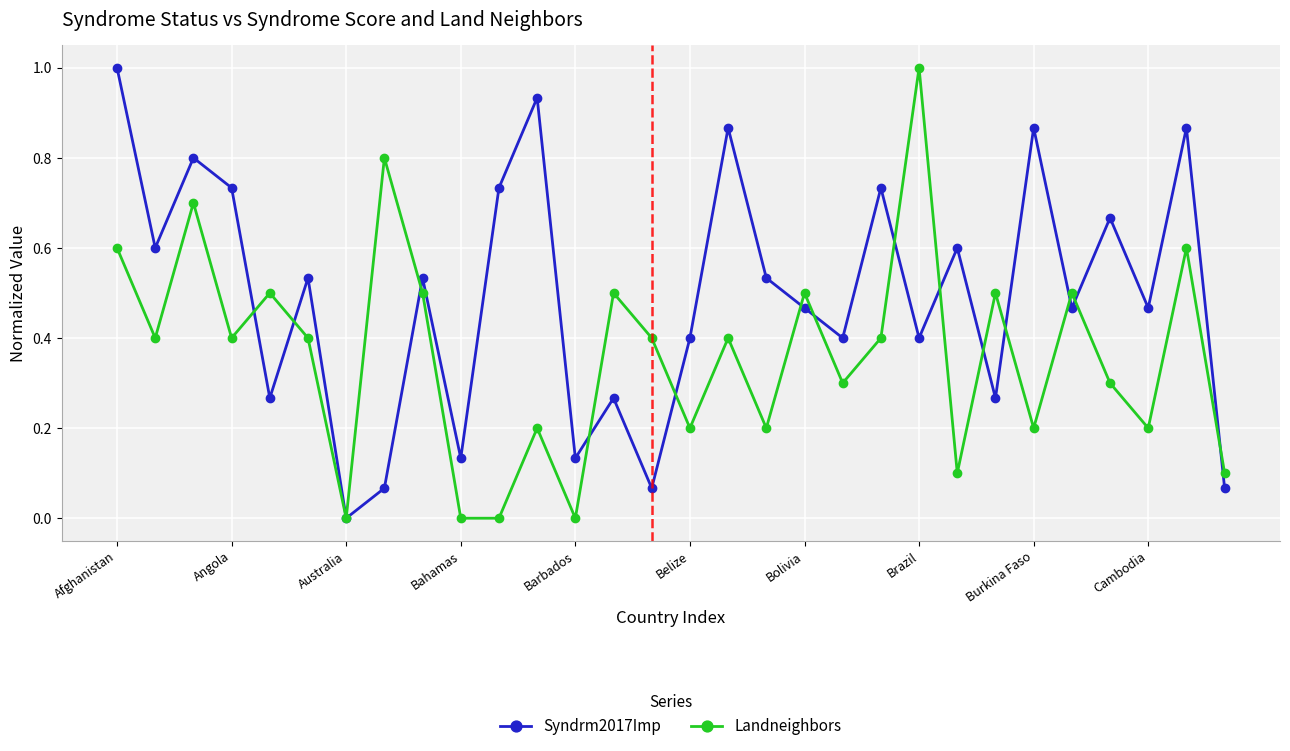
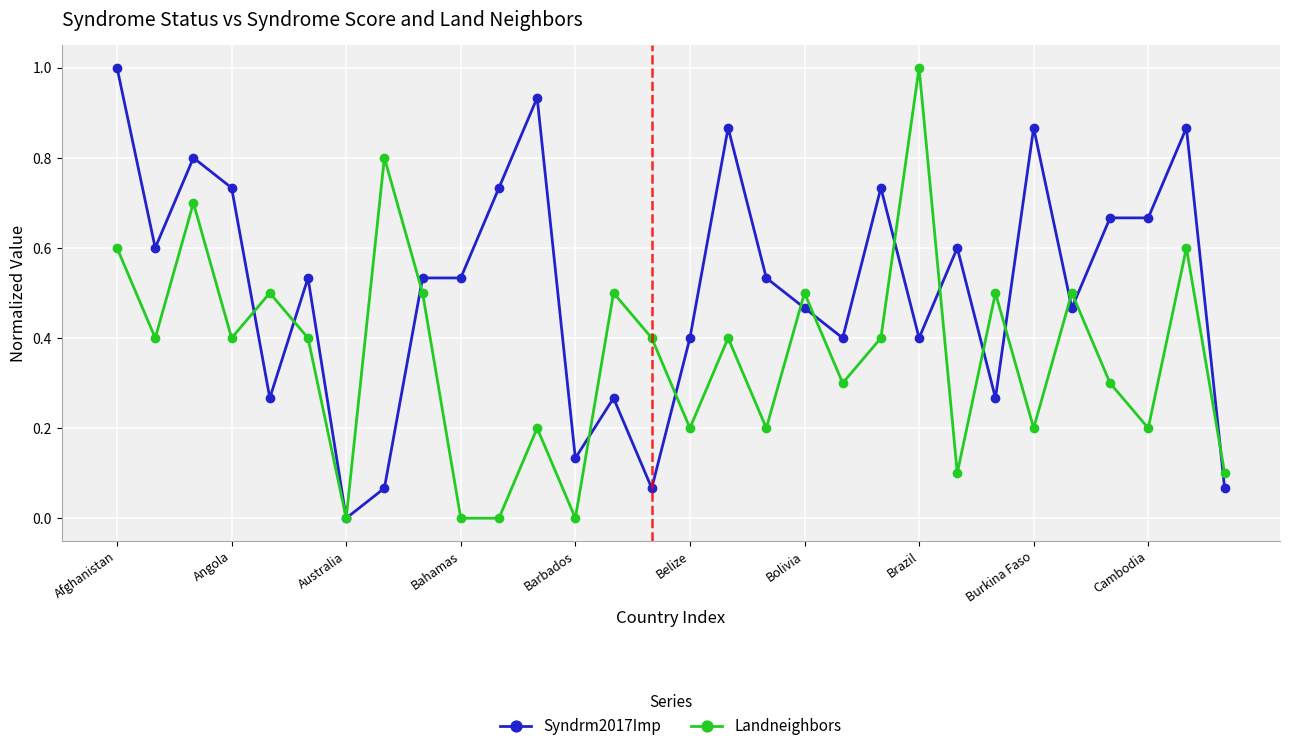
  {
    "Syndrm2017Imp": {
      "Afghanistan": 1.00,
      "Angola": 0.73,
-     "Bahamas": 0.13,
+     "Bahamas": 0.53,
      "Barbados": 0.13,
      "Belize": 0.40,
      "Bolivia": 0.47,
      "Brazil": 0.40,
      "Burkina Faso": 0.87,
-     "Cambodia": 0.47
+     "Cambodia": 0.67
    },
    "Landneighbors": {
      "Afghanistan": 0.60,
      "Angola": 0.40,
      "Bahamas": 0.00,
      "Barbados": 0.00,
      "Belize": 0.20,
      "Bolivia": 0.50,
      "Brazil": 1.00,
      "Burkina Faso": 0.20,
      "Cambodia": 0.20
    }
  }
